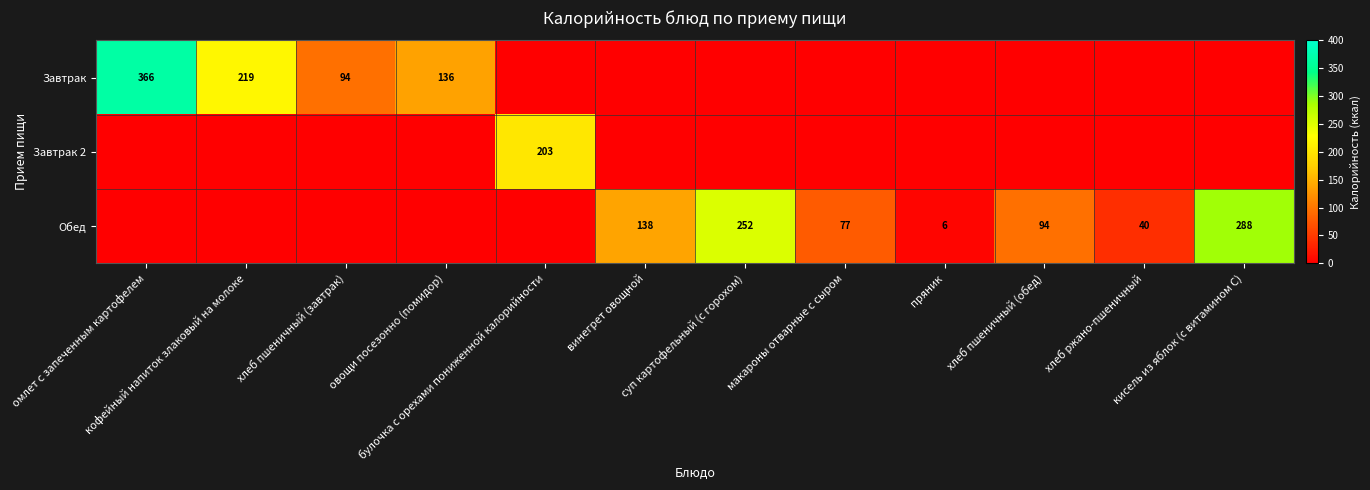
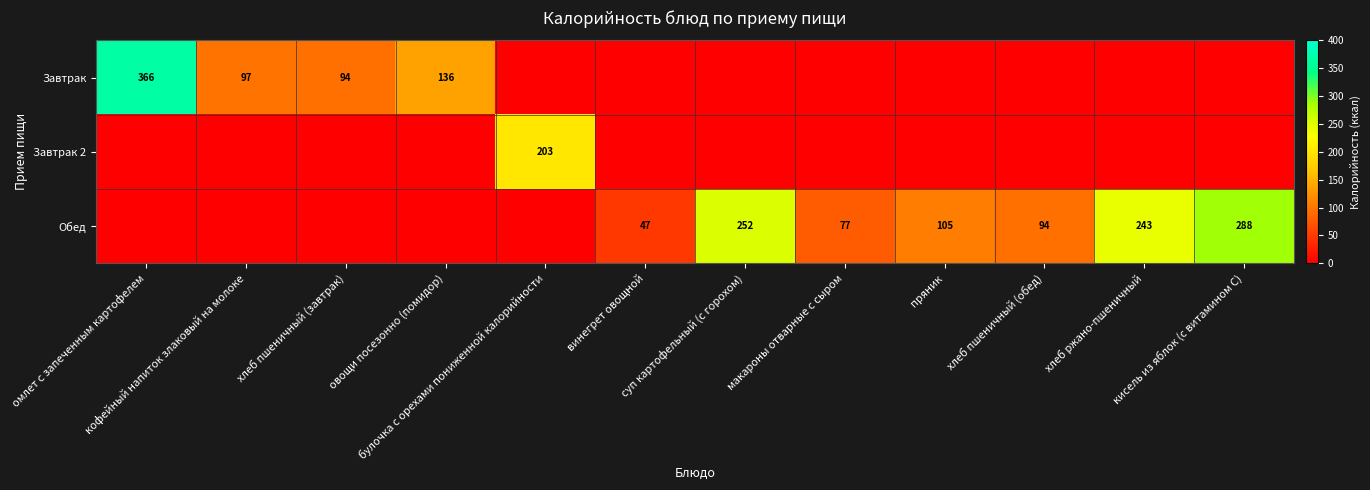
  {
    "Завтрак": {
      "омлет с запеченным картофелем": 366,
-     "кофейный напиток злаковый на молоке": 219,
+     "кофейный напиток злаковый на молоке": 97,
      "хлеб пшеничный (завтрак)": 94,
      "овощи посезонно (помидор)": 136
    },
    "Завтрак 2": {
      "булочка с орехами пониженной калорийности": 203
    },
    "Обед": {
-     "винегрет овощной": 138,
+     "винегрет овощной": 47,
      "суп картофельный (с горохом)": 252,
      "макароны отварные с сыром": 77,
-     "пряник": 6,
+     "пряник": 105,
      "хлеб пшеничный (обед)": 94,
-     "хлеб ржано-пшеничный": 40,
+     "хлеб ржано-пшеничный": 243,
      "кисель из яблок (с витамином С)": 288
    }
  }
